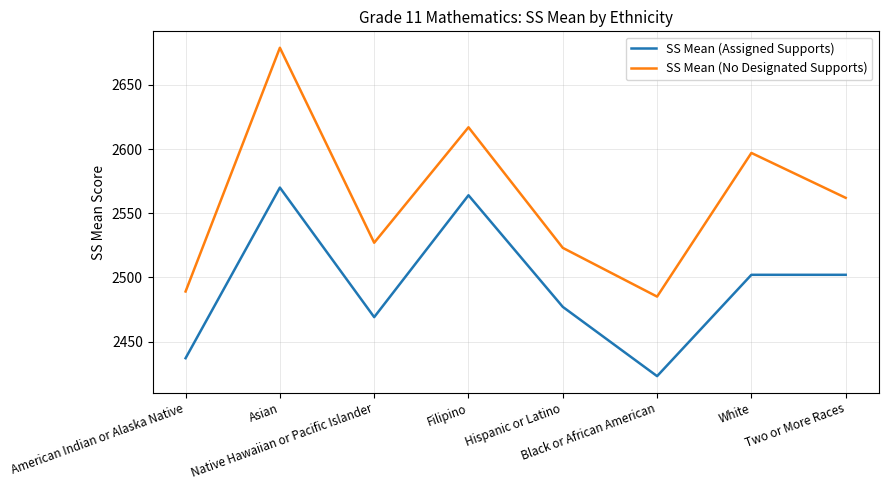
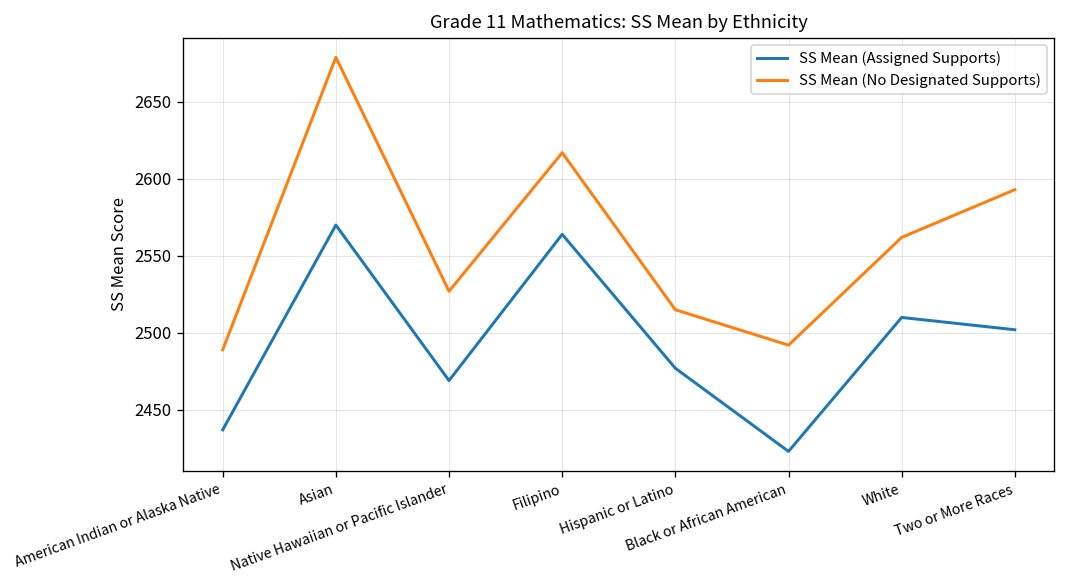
  {
    "SS Mean (Assigned Supports)": {
      "American Indian or Alaska Native": 2437,
      "Asian": 2570,
      "Native Hawaiian or Pacific Islander": 2469,
      "Filipino": 2564,
      "Hispanic or Latino": 2477,
      "Black or African American": 2423,
-     "White": 2502,
+     "White": 2510,
      "Two or More Races": 2502
    },
    "SS Mean (No Designated Supports)": {
      "American Indian or Alaska Native": 2489,
      "Asian": 2679,
      "Native Hawaiian or Pacific Islander": 2527,
      "Filipino": 2617,
-     "Hispanic or Latino": 2523,
-     "Black or African American": 2485,
-     "White": 2597,
-     "Two or More Races": 2562
+     "Hispanic or Latino": 2515,
+     "Black or African American": 2492,
+     "White": 2562,
+     "Two or More Races": 2593
    }
  }
